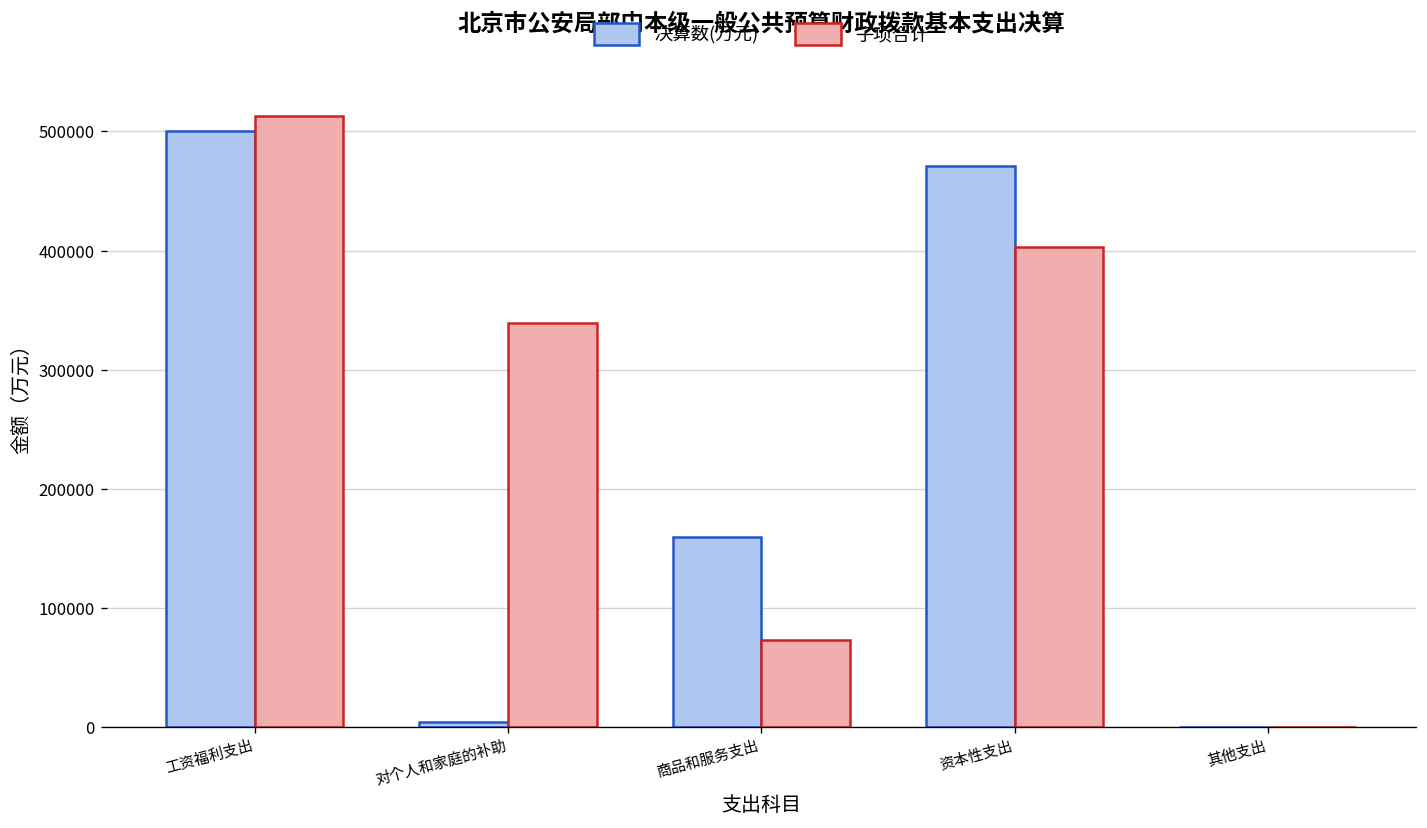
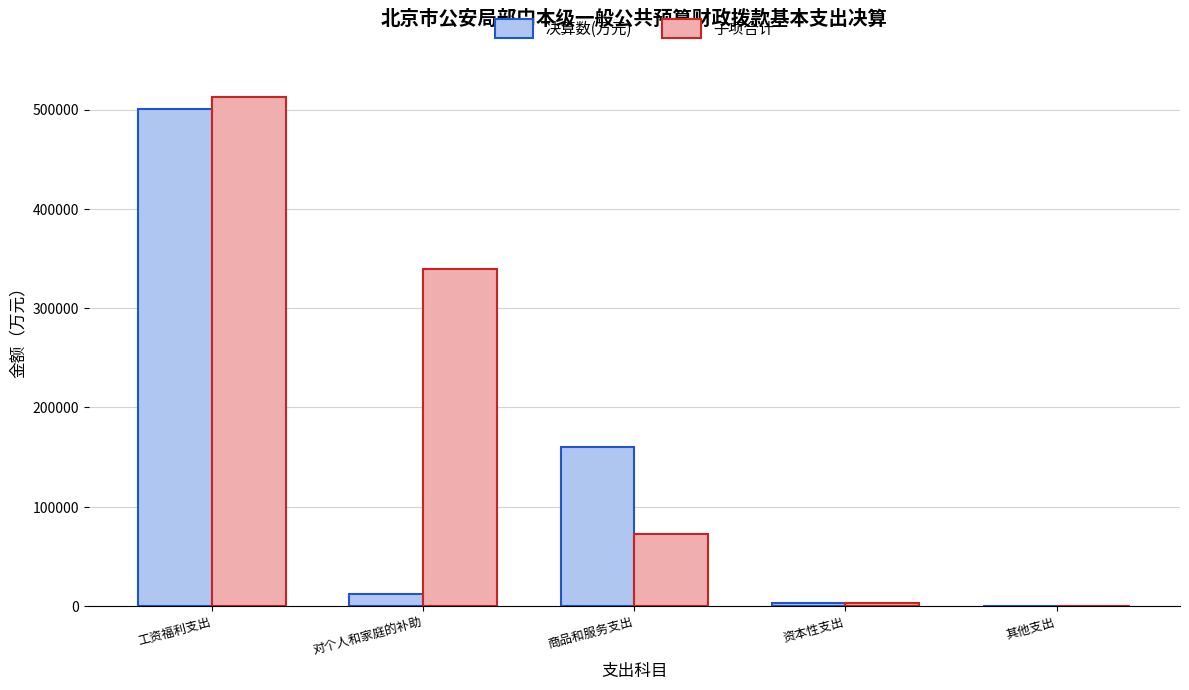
  {
    "决算数(万元)": {
      "工资福利支出": 500000,
-     "对个人和家庭的补助": 0,
+     "对个人和家庭的补助": 10000,
      "商品和服务支出": 160000,
-     "资本性支出": 470000,
+     "资本性支出": 0,
      "其他支出": 0
    },
    "子项合计": {
      "工资福利支出": 510000,
      "对个人和家庭的补助": 340000,
      "商品和服务支出": 70000,
-     "资本性支出": 400000,
+     "资本性支出": 0,
      "其他支出": 0
    }
  }
